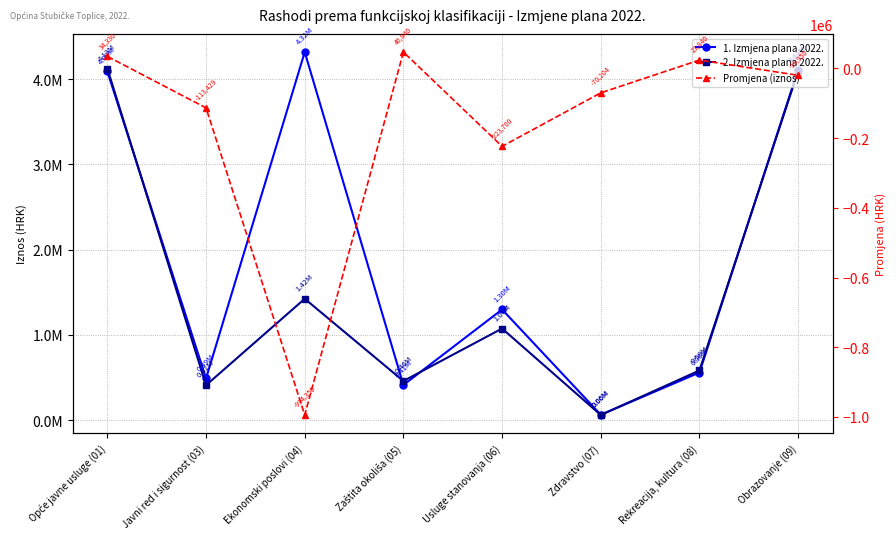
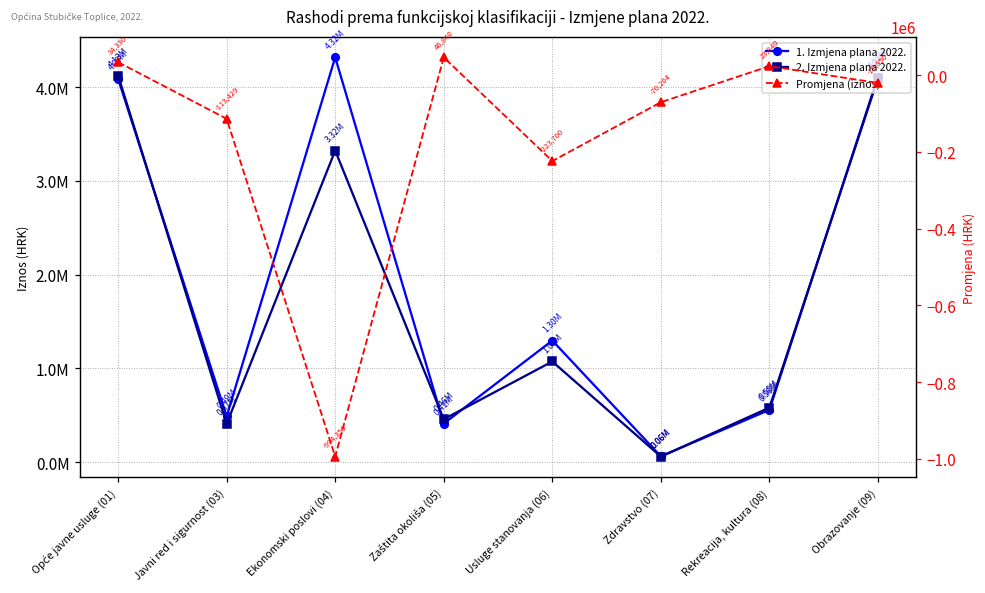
  {
    "1. Izmjena plana 2022.": {
      "Ekonomski poslovi (04)": "4.32M",
      "Usluge stanovanja (06)": "1.30M"
    },
    "2. Izmjena plana 2022.": {
-     "Ekonomski poslovi (04)": "1.42M"
+     "Ekonomski poslovi (04)": "3.32M"
    },
    "Promjena (iznos)": {
      "Javni red i sigurnost (03)": "-113,429",
      "Ekonomski poslovi (04)": "-994,350",
      "Zaštita okoliša (05)": "46,840",
      "Usluge stanovanja (06)": "-223,700",
      "Zdravstvo (07)": "-70,204"
    }
  }
